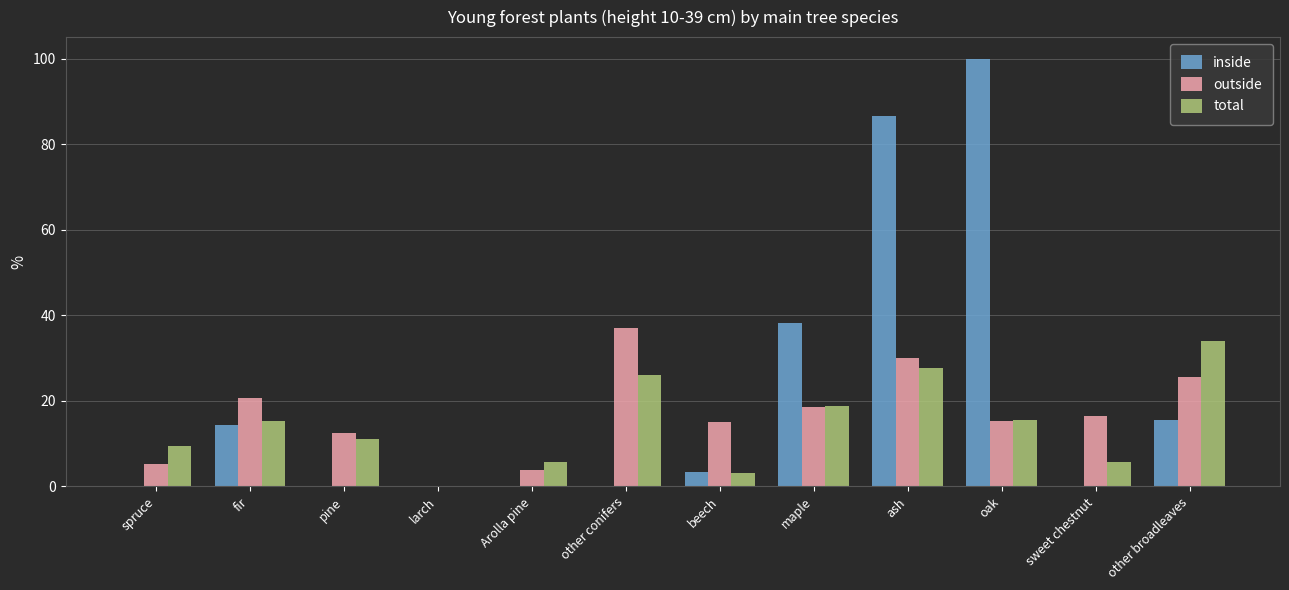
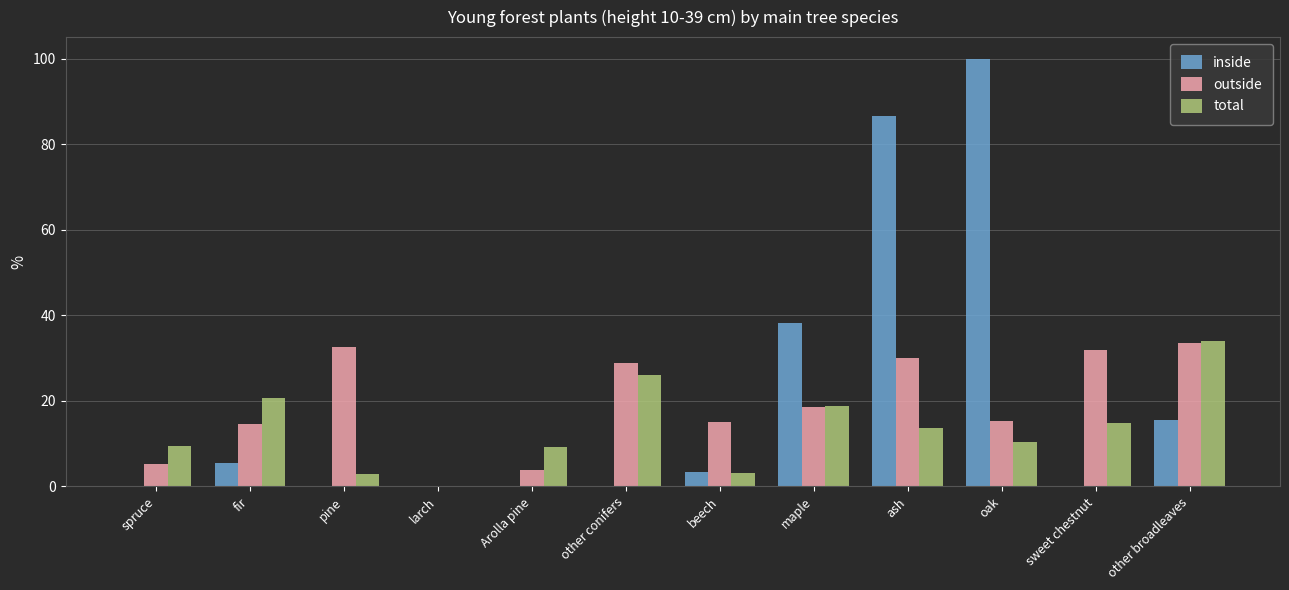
  {
    "inside": {
      "spruce": 0,
-     "fir": 14,
+     "fir": 5,
      "pine": 0,
      "larch": 0,
      "Arolla pine": 0,
      "other conifers": 0,
      "beech": 3,
      "maple": 38,
      "ash": 87,
      "oak": 100,
      "sweet chestnut": 0,
      "other broadleaves": 16
    },
    "outside": {
      "spruce": 5,
-     "fir": 21,
-     "pine": 12,
+     "fir": 15,
+     "pine": 33,
      "larch": 0,
      "Arolla pine": 4,
-     "other conifers": 37,
+     "other conifers": 29,
      "beech": 15,
      "maple": 19,
      "ash": 30,
      "oak": 15,
-     "sweet chestnut": 16,
-     "other broadleaves": 26
+     "sweet chestnut": 32,
+     "other broadleaves": 34
    },
    "total": {
      "spruce": 10,
-     "fir": 15,
-     "pine": 11,
+     "fir": 21,
+     "pine": 3,
      "larch": 0,
-     "Arolla pine": 6,
+     "Arolla pine": 9,
      "other conifers": 26,
      "beech": 3,
      "maple": 19,
-     "ash": 28,
-     "oak": 16,
-     "sweet chestnut": 6,
+     "ash": 14,
+     "oak": 10,
+     "sweet chestnut": 15,
      "other broadleaves": 34
    }
  }
